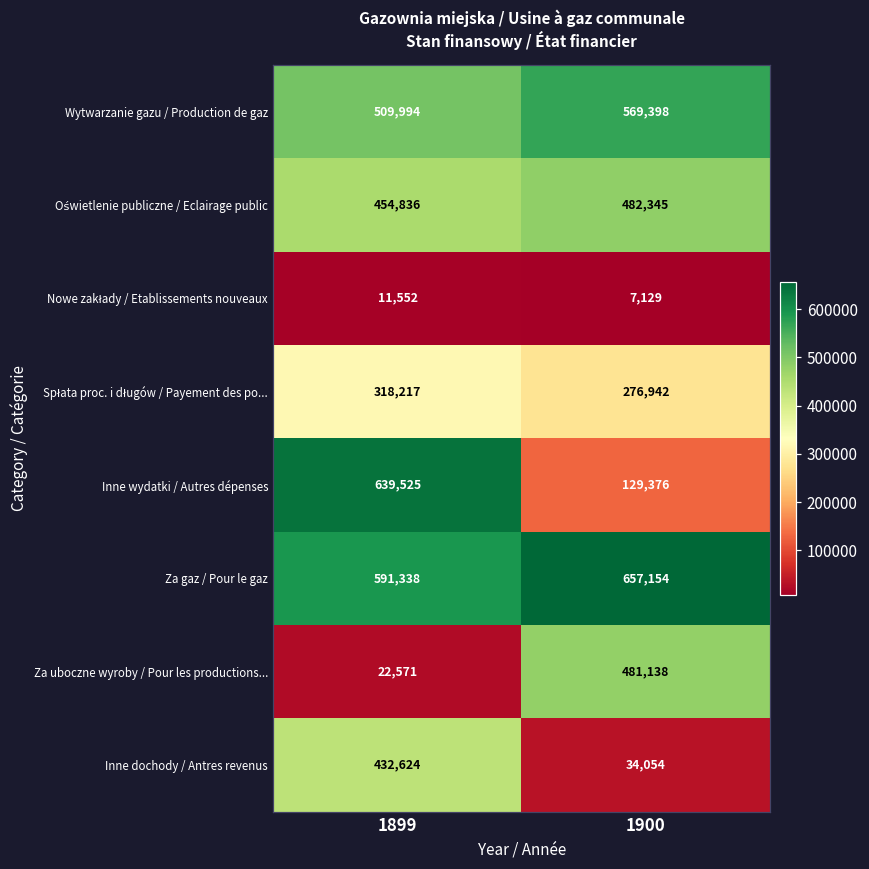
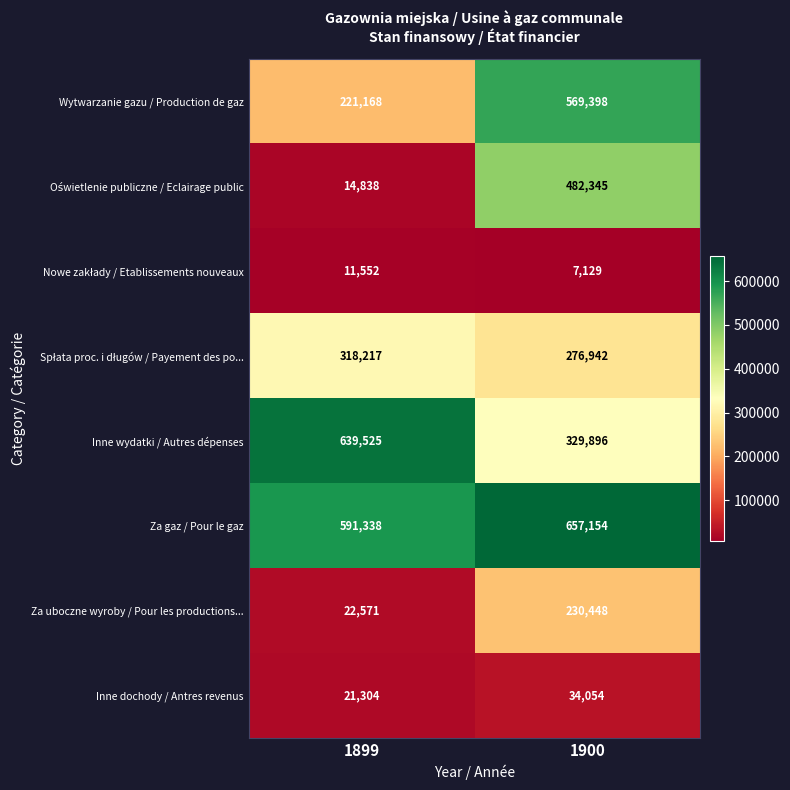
  {
    "Wytwarzanie gazu / Production de gaz": {
-     "1899": "509,994",
+     "1899": "221,168",
      "1900": "569,398"
    },
    "Oświetlenie publiczne / Eclairage public": {
-     "1899": "454,836",
+     "1899": "14,838",
      "1900": "482,345"
    },
    "Nowe zakłady / Etablissements nouveaux": {
      "1899": "11,552",
      "1900": "7,129"
    },
    "Spłata proc. i długów / Payement des po...": {
      "1899": "318,217",
      "1900": "276,942"
    },
    "Inne wydatki / Autres dépenses": {
      "1899": "639,525",
-     "1900": "129,376"
+     "1900": "329,896"
    },
    "Za gaz / Pour le gaz": {
      "1899": "591,338",
      "1900": "657,154"
    },
    "Za uboczne wyroby / Pour les productions...": {
      "1899": "22,571",
-     "1900": "481,138"
+     "1900": "230,448"
    },
    "Inne dochody / Antres revenus": {
-     "1899": "432,624",
+     "1899": "21,304",
      "1900": "34,054"
    }
  }
